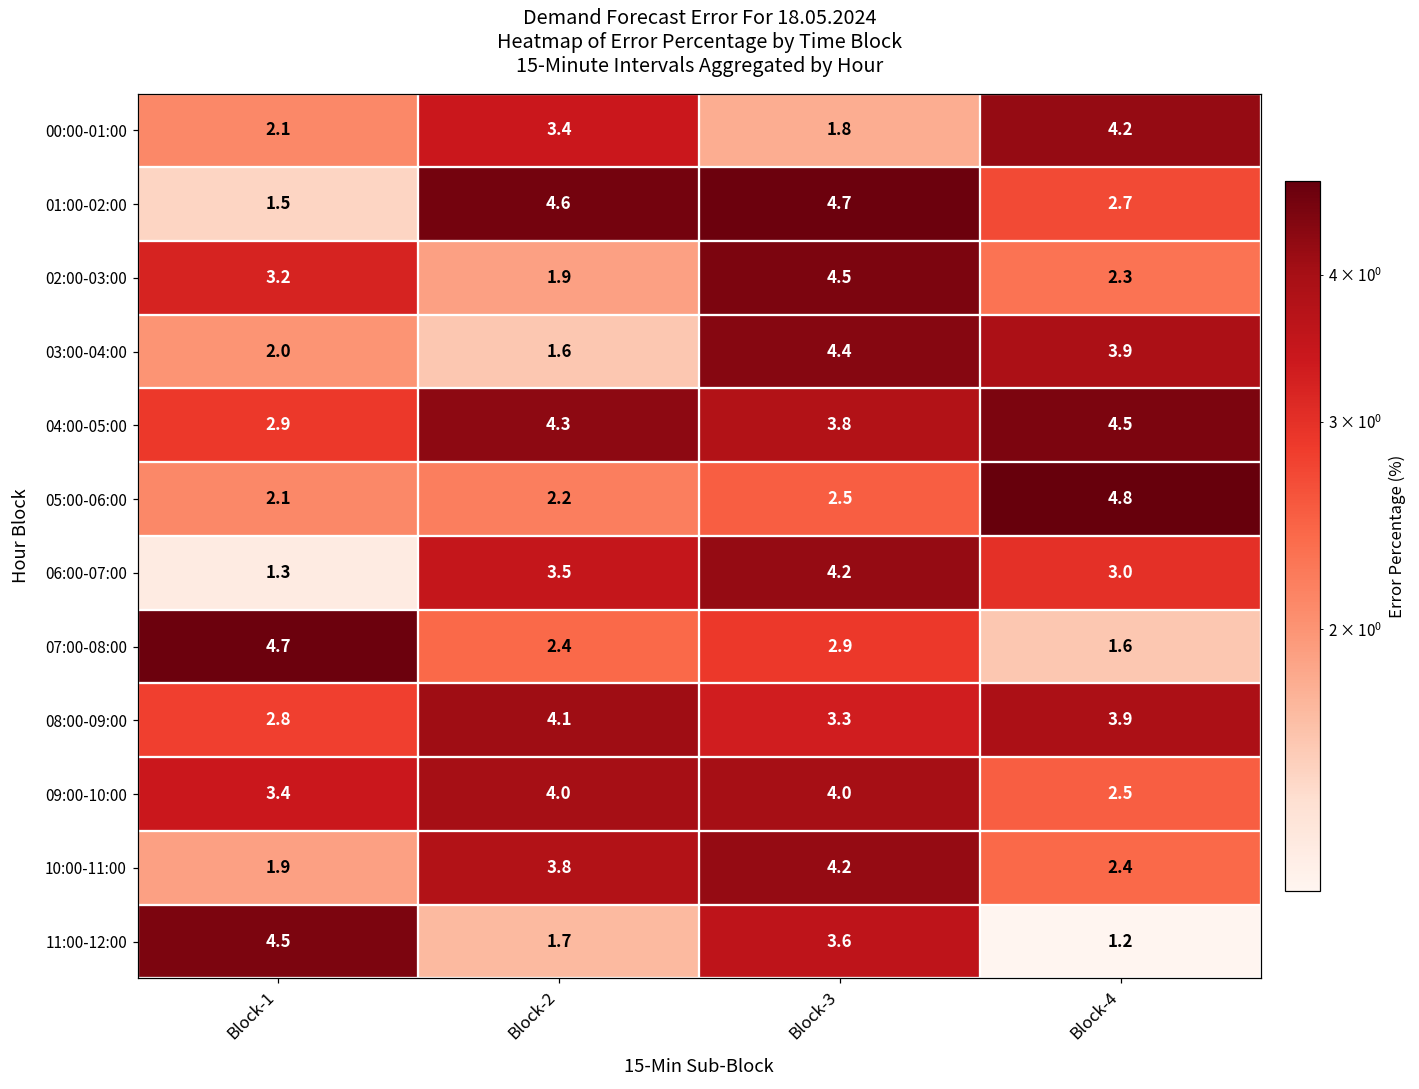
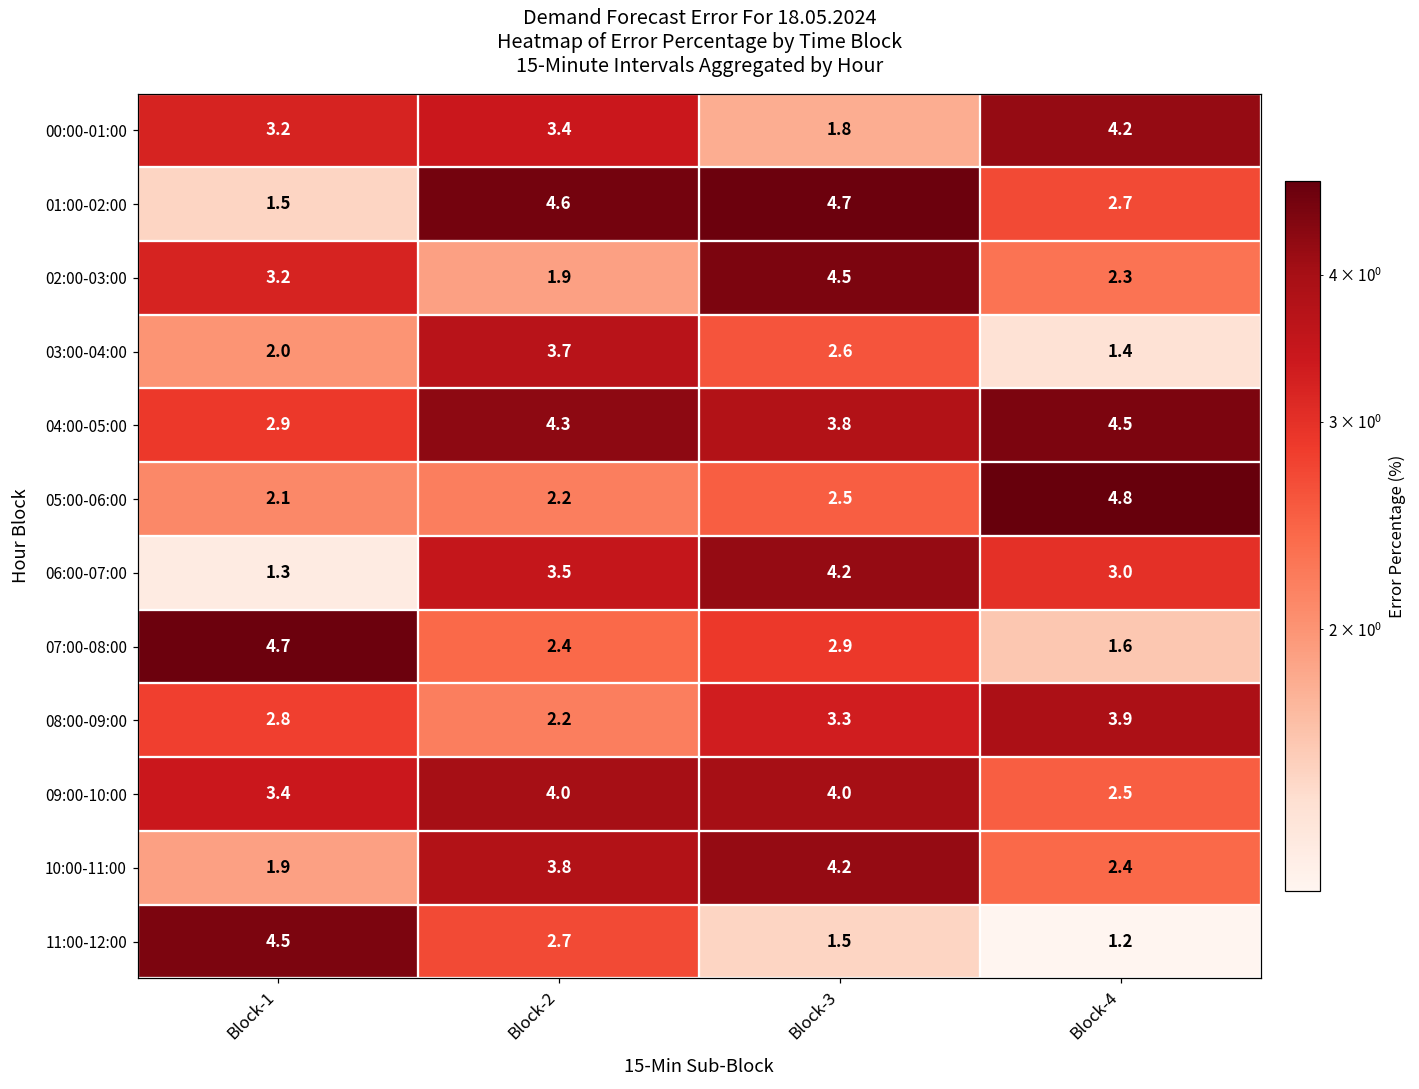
  {
    "00:00-01:00": {
-     "Block-1": 2.1,
+     "Block-1": 3.2,
      "Block-2": 3.4,
      "Block-3": 1.8,
      "Block-4": 4.2
    },
    "01:00-02:00": {
      "Block-1": 1.5,
      "Block-2": 4.6,
      "Block-3": 4.7,
      "Block-4": 2.7
    },
    "02:00-03:00": {
      "Block-1": 3.2,
      "Block-2": 1.9,
      "Block-3": 4.5,
      "Block-4": 2.3
    },
    "03:00-04:00": {
      "Block-1": 2.0,
-     "Block-2": 1.6,
-     "Block-3": 4.4,
-     "Block-4": 3.9
+     "Block-2": 3.7,
+     "Block-3": 2.6,
+     "Block-4": 1.4
    },
    "04:00-05:00": {
      "Block-1": 2.9,
      "Block-2": 4.3,
      "Block-3": 3.8,
      "Block-4": 4.5
    },
    "05:00-06:00": {
      "Block-1": 2.1,
      "Block-2": 2.2,
      "Block-3": 2.5,
      "Block-4": 4.8
    },
    "06:00-07:00": {
      "Block-1": 1.3,
      "Block-2": 3.5,
      "Block-3": 4.2,
      "Block-4": 3.0
    },
    "07:00-08:00": {
      "Block-1": 4.7,
      "Block-2": 2.4,
      "Block-3": 2.9,
      "Block-4": 1.6
    },
    "08:00-09:00": {
      "Block-1": 2.8,
-     "Block-2": 4.1,
+     "Block-2": 2.2,
      "Block-3": 3.3,
      "Block-4": 3.9
    },
    "09:00-10:00": {
      "Block-1": 3.4,
      "Block-2": 4.0,
      "Block-3": 4.0,
      "Block-4": 2.5
    },
    "10:00-11:00": {
      "Block-1": 1.9,
      "Block-2": 3.8,
      "Block-3": 4.2,
      "Block-4": 2.4
    },
    "11:00-12:00": {
      "Block-1": 4.5,
-     "Block-2": 1.7,
-     "Block-3": 3.6,
+     "Block-2": 2.7,
+     "Block-3": 1.5,
      "Block-4": 1.2
    }
  }
